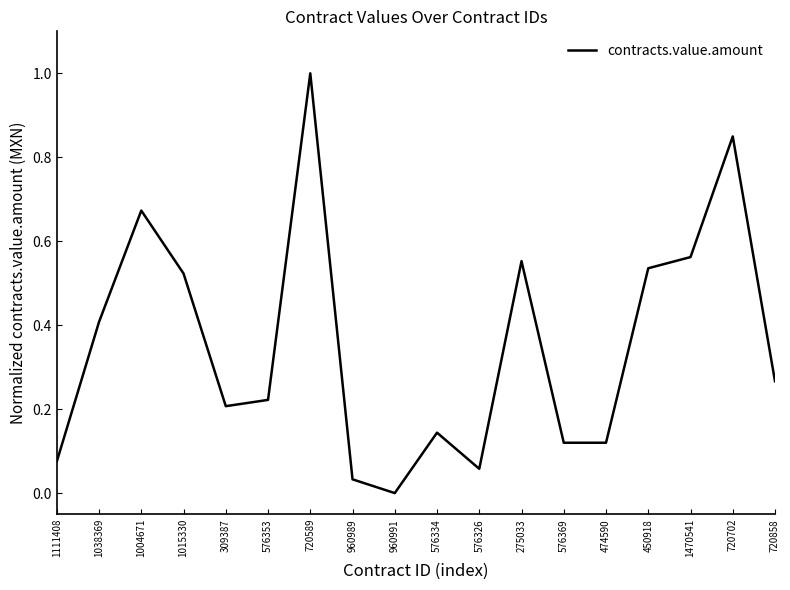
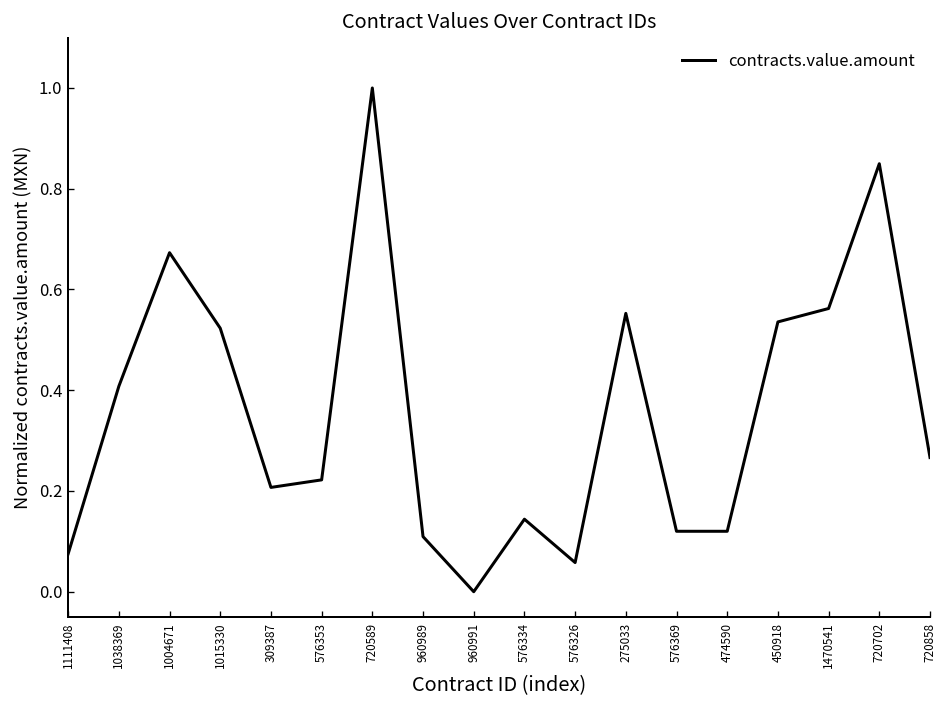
  {
    "1111408": 0.08,
    "1038369": 0.41,
    "1004671": 0.67,
    "1015330": 0.52,
    "309387": 0.21,
    "576353": 0.22,
    "720589": 1.00,
-   "960989": 0.03,
+   "960989": 0.11,
    "960991": 0.00,
    "576334": 0.14,
    "576326": 0.06,
    "275033": 0.55,
    "576369": 0.12,
    "474590": 0.12,
    "450918": 0.54,
    "1470541": 0.56,
    "720702": 0.85,
    "720858": 0.27
  }
